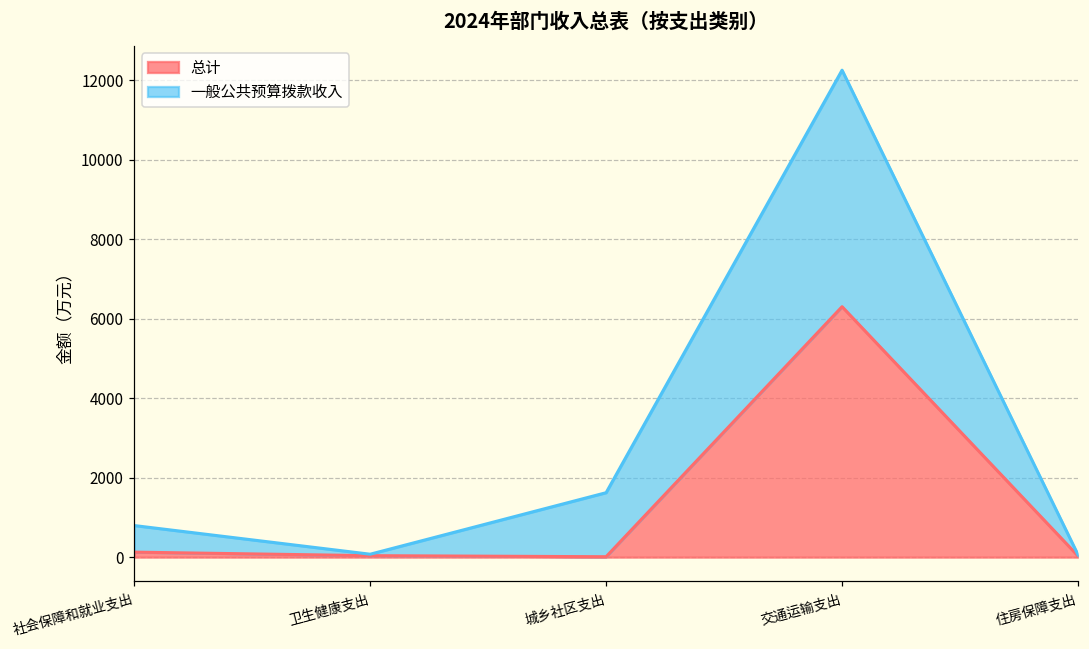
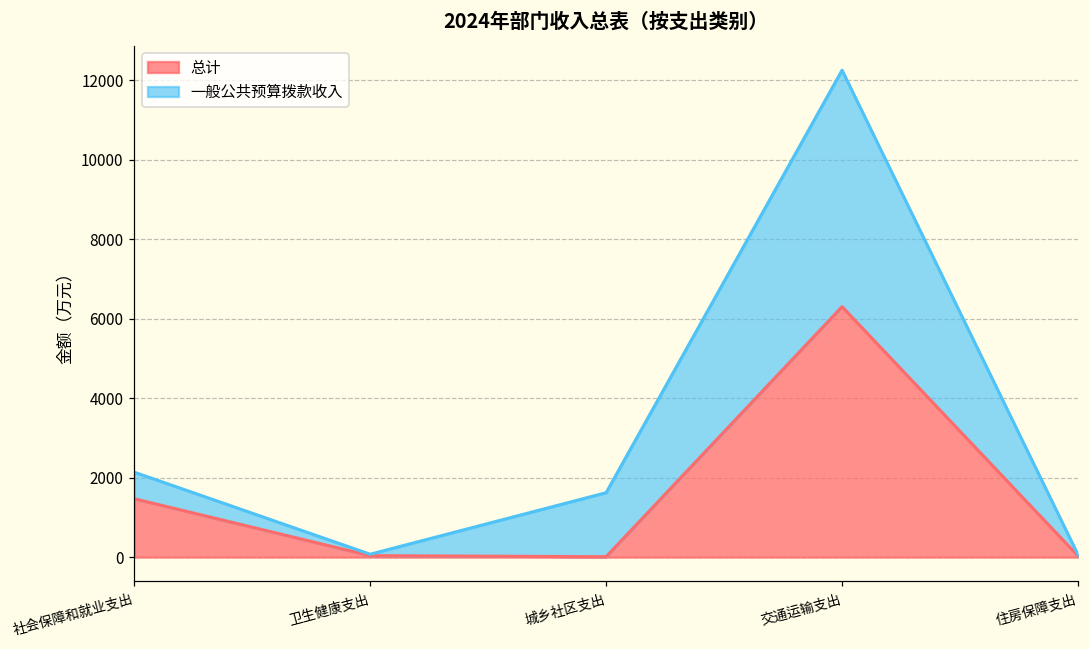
  {
    "总计": {
-     "社会保障和就业支出": 100,
+     "社会保障和就业支出": 1500,
      "城乡社区支出": 0,
      "交通运输支出": 6300
    },
    "一般公共预算拨款收入": {
      "社会保障和就业支出": 700,
      "城乡社区支出": 1600,
      "交通运输支出": 5900
    }
  }
